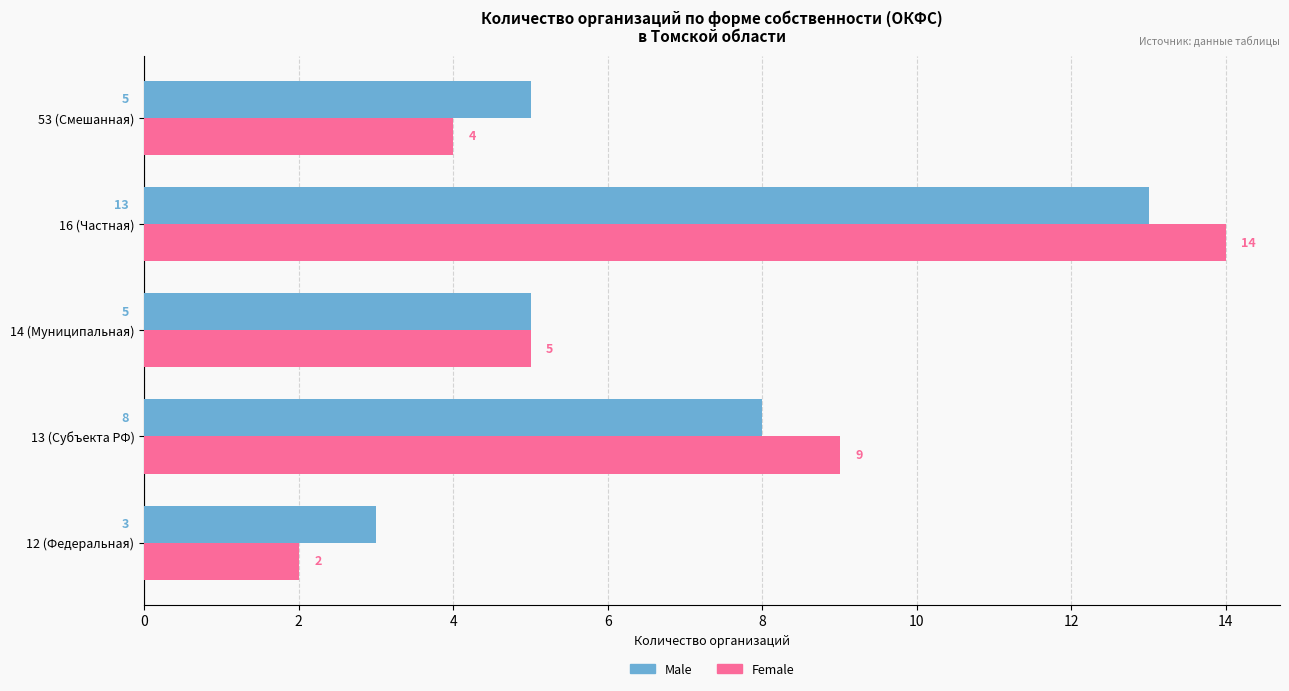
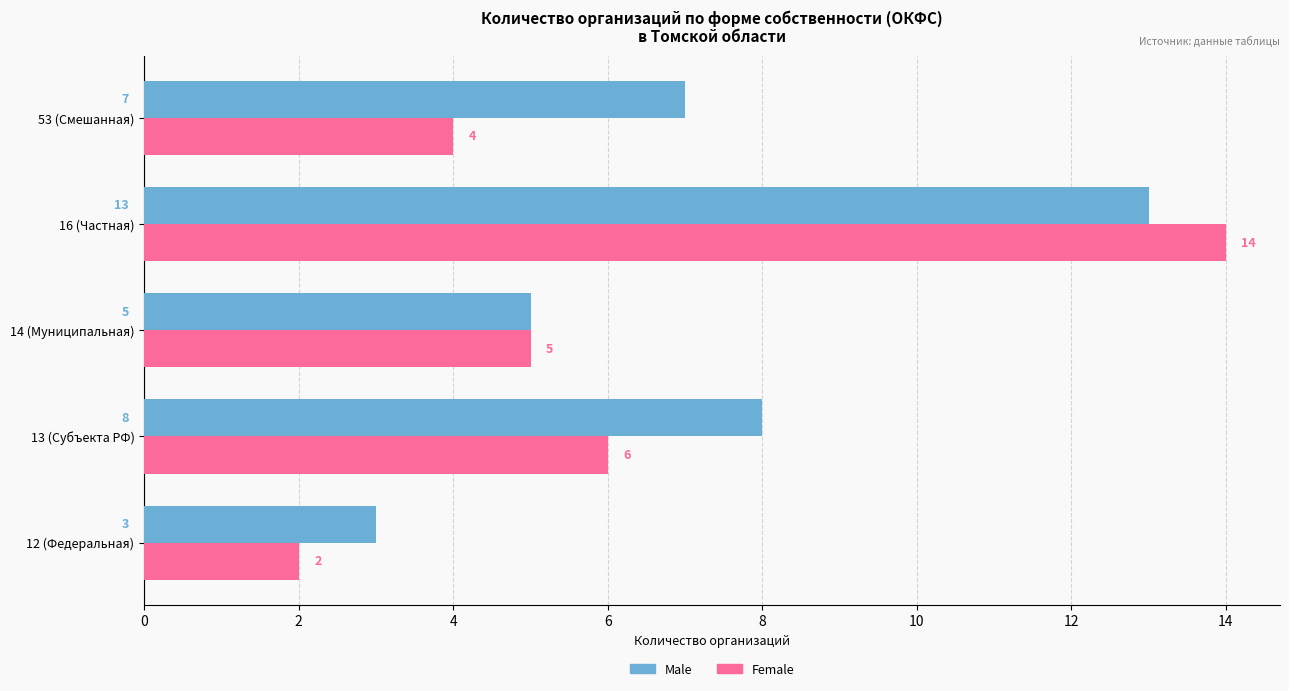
  {
    "Male": {
-     "53 (Смешанная)": 5
+     "53 (Смешанная)": 7
    },
    "Female": {
      "53 (Смешанная)": 4,
      "16 (Частная)": 14,
      "14 (Муниципальная)": 5,
-     "13 (Субъекта РФ)": 9,
+     "13 (Субъекта РФ)": 6,
      "12 (Федеральная)": 2
    }
  }
